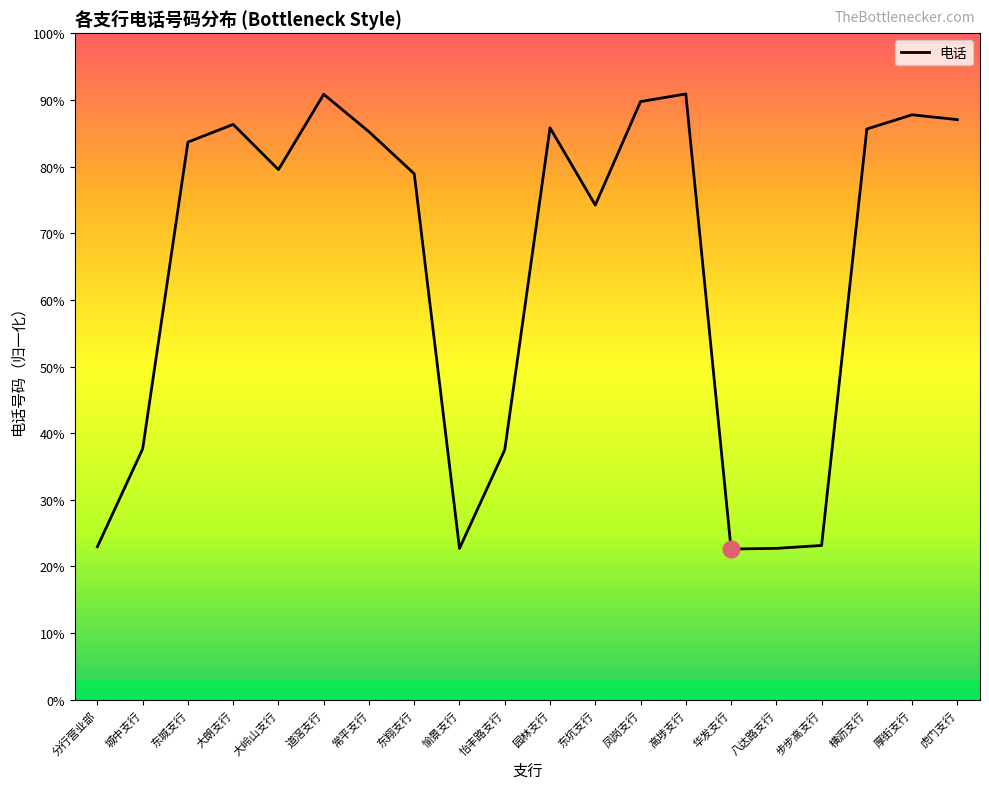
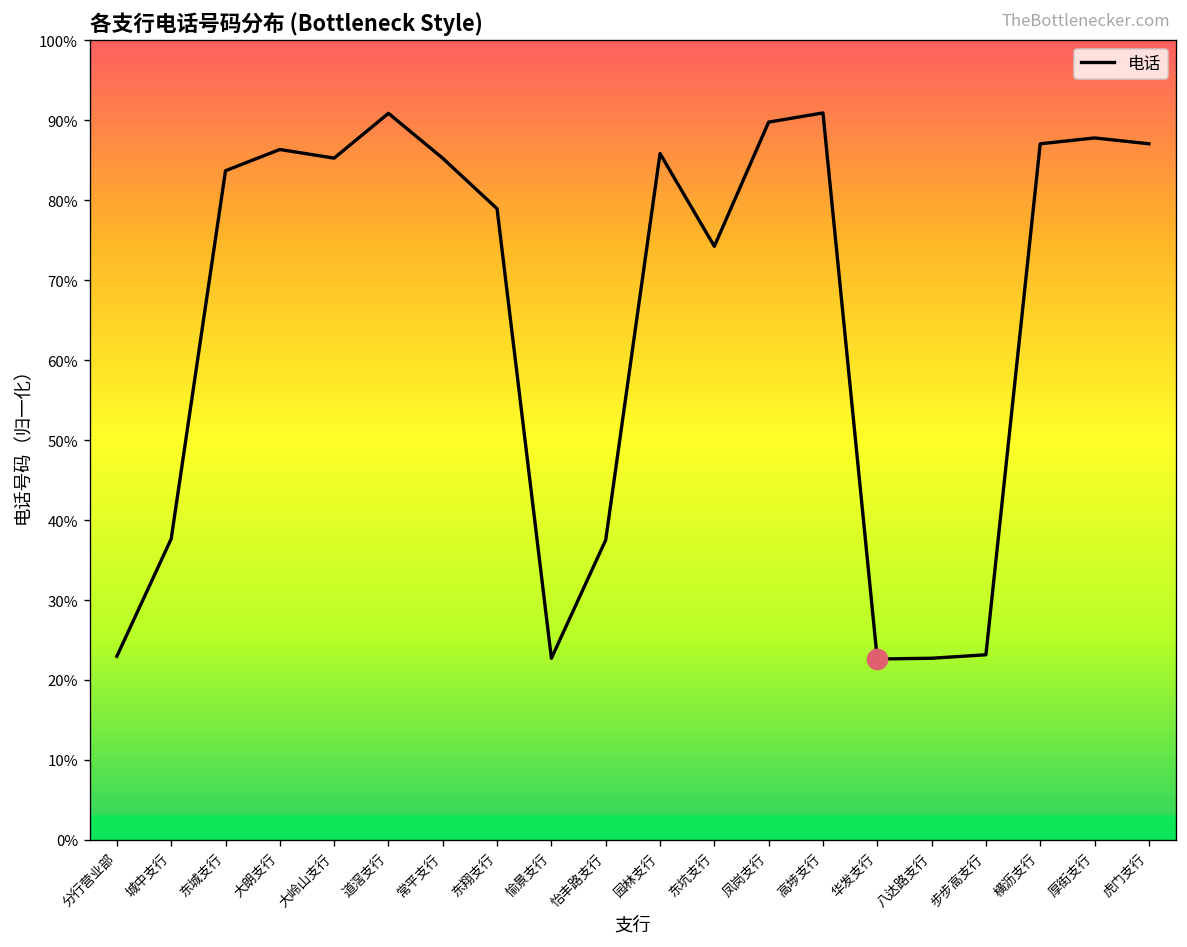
  {
    "电话": {
      "分行营业部": "23%",
      "城中支行": "38%",
      "东城支行": "84%",
      "大朗支行": "86%",
-     "大岭山支行": "80%",
+     "大岭山支行": "85%",
      "道滘支行": "91%",
      "常平支行": "85%",
      "东翔支行": "79%",
      "愉景支行": "23%",
      "怡丰路支行": "38%",
      "园林支行": "86%",
      "东坑支行": "74%",
      "凤岗支行": "90%",
      "高埗支行": "91%",
      "八达路支行": "23%",
      "步步高支行": "23%",
-     "横沥支行": "86%",
+     "横沥支行": "87%",
      "厚街支行": "88%",
      "虎门支行": "87%"
    }
  }
